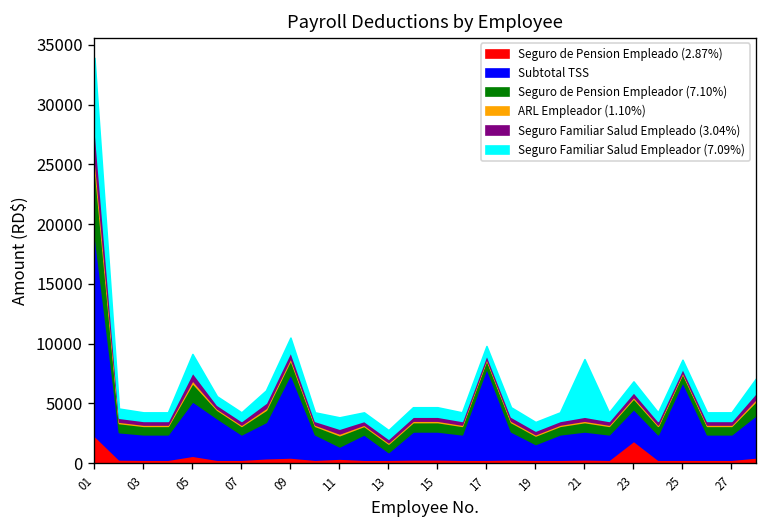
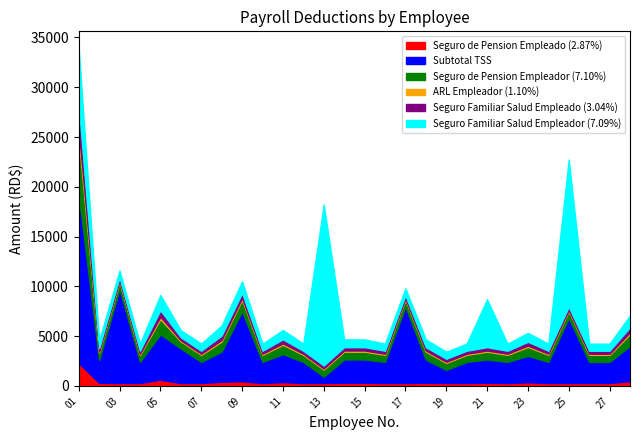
  {
    "Seguro de Pension Empleado (2.87%)": {
-     "23": 2000
+     "23": 0
    },
    "Subtotal TSS": {
-     "03": 2000,
-     "11": 1000
+     "03": 9000,
+     "11": 3000
    },
    "Seguro Familiar Salud Empleador (7.09%)": {
      "01": 6000,
      "03": 1000,
      "05": 2000,
      "07": 1000,
      "09": 1000,
      "11": 1000,
-     "13": 1000,
+     "13": 16000,
      "15": 1000,
      "17": 1000,
      "19": 1000,
      "21": 5000,
      "23": 1000,
-     "25": 1000,
+     "25": 15000,
      "27": 1000
    }
  }
